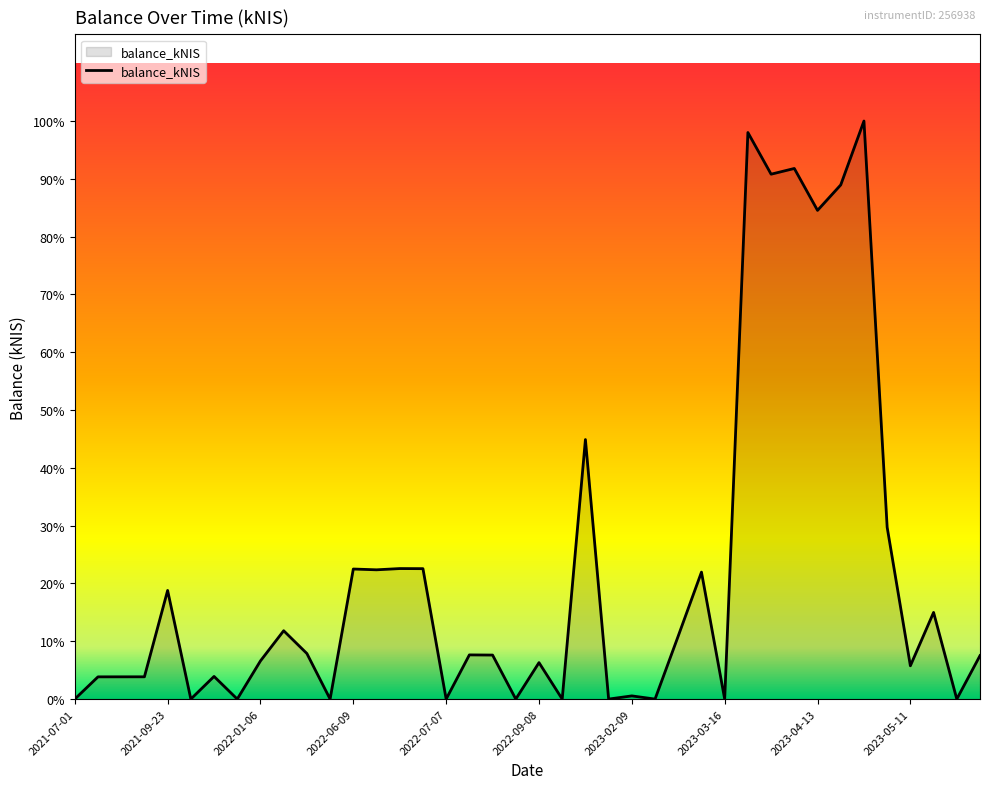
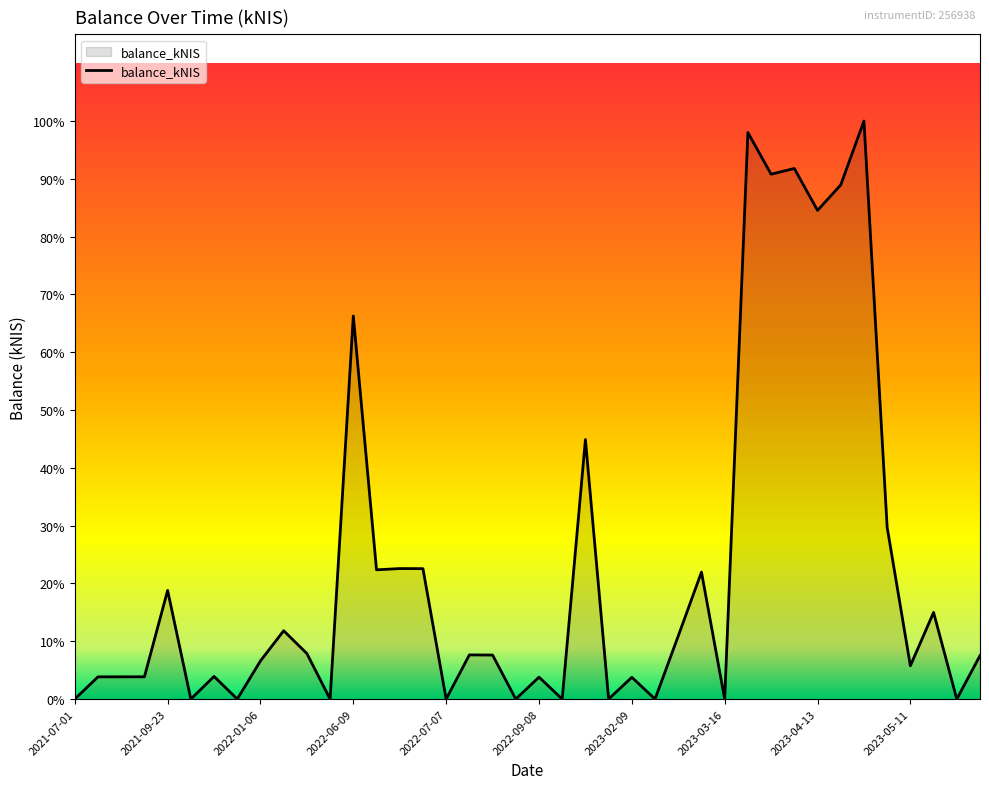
  {
    "2021-07-01": "0%",
    "2021-09-23": "19%",
    "2022-01-06": "7%",
-   "2022-06-09": "23%",
+   "2022-06-09": "66%",
    "2022-07-07": "0%",
-   "2022-09-08": "6%",
-   "2023-02-09": "1%",
+   "2022-09-08": "4%",
+   "2023-02-09": "4%",
    "2023-03-16": "0%",
    "2023-04-13": "85%",
    "2023-05-11": "6%"
  }
